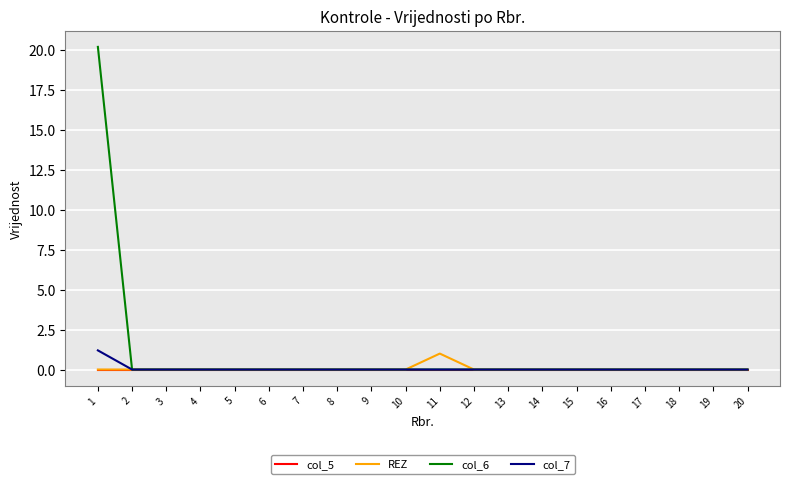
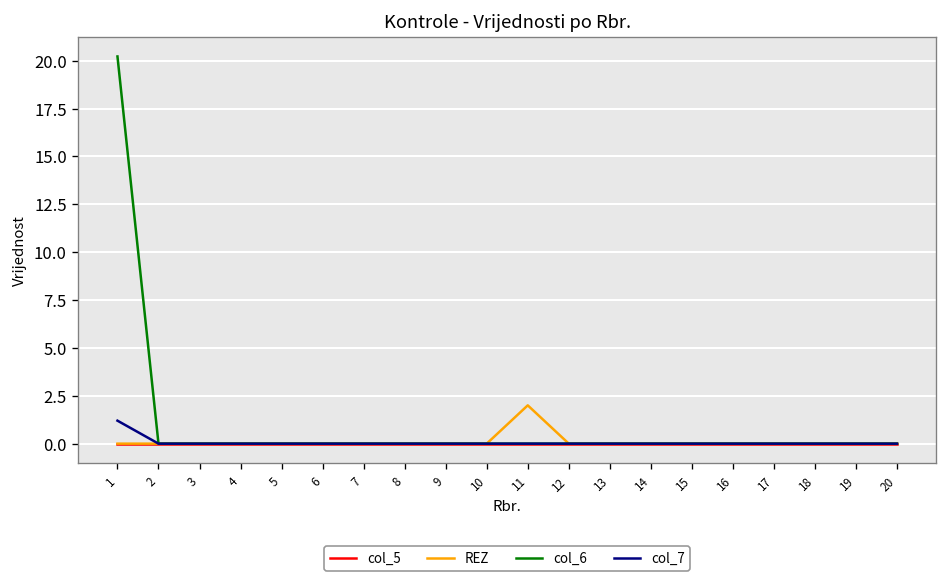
  {
    "REZ": {
-     "11": 1
+     "11": 2
    },
    "col_6": {
      "1": 20.2
    },
    "col_7": {
      "1": 1.2
    }
  }
